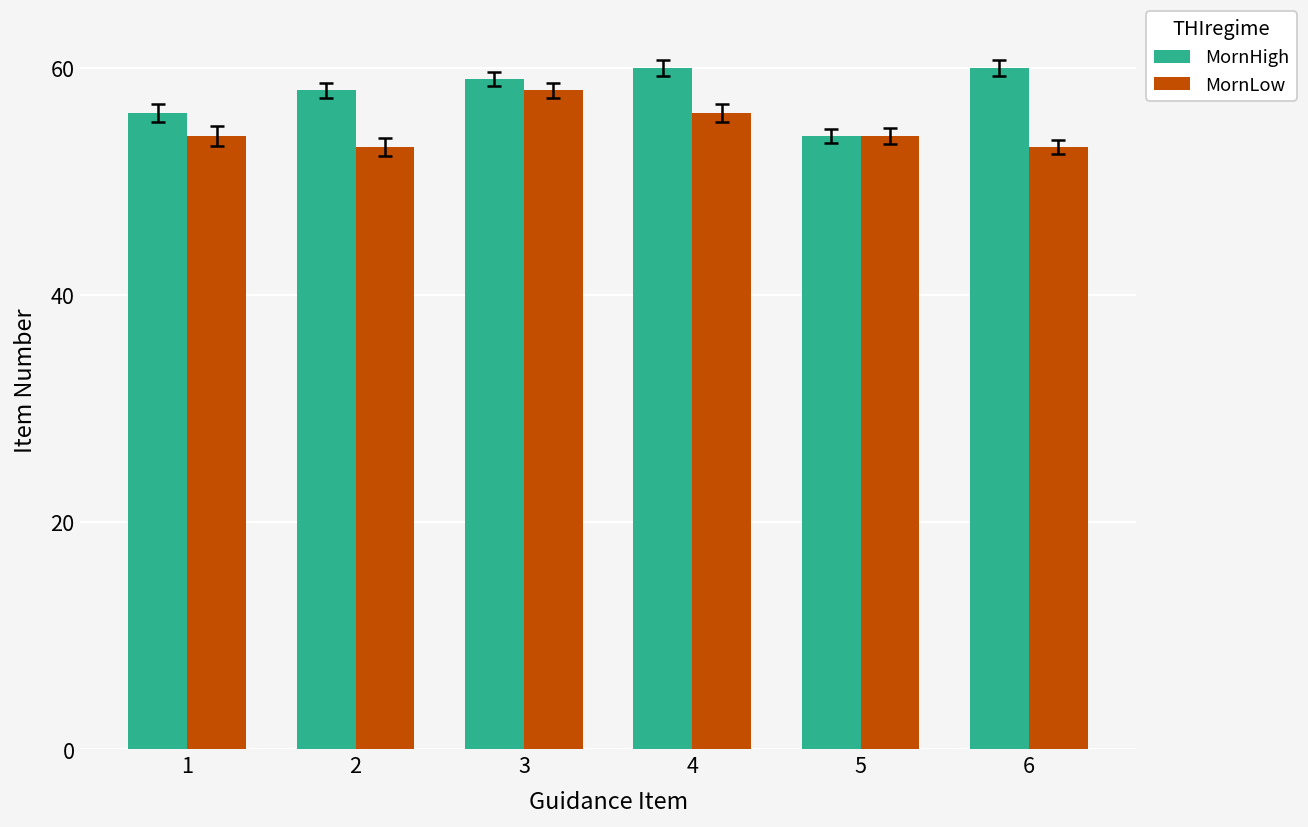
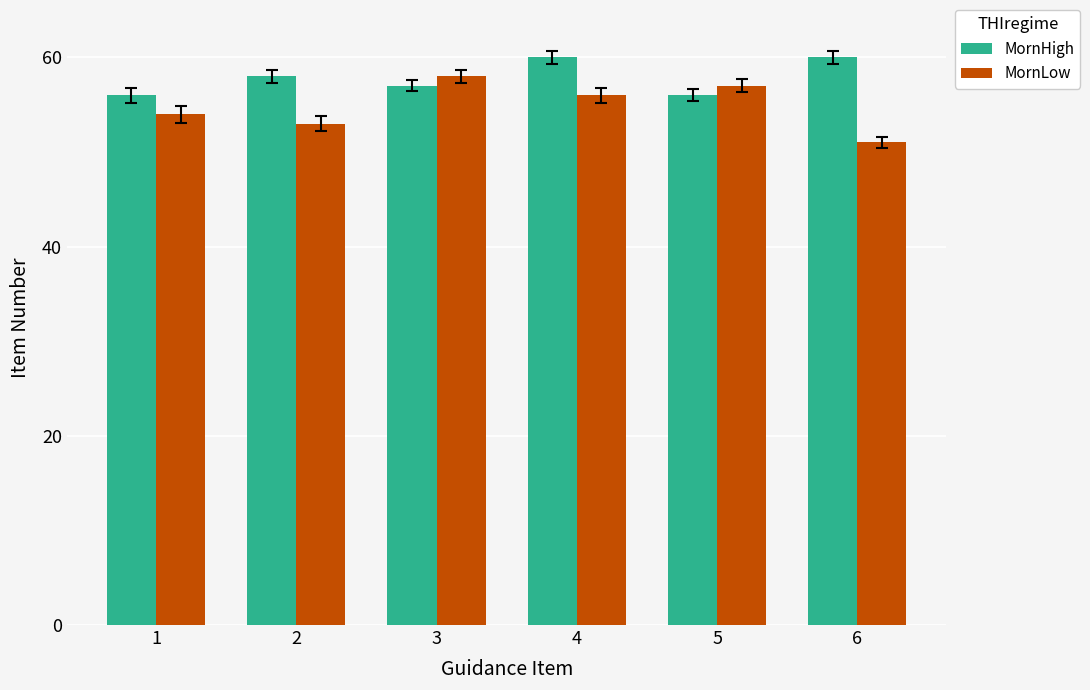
  {
    "MornHigh": {
      "1": 56,
      "2": 58,
-     "3": 59,
+     "3": 57,
      "4": 60,
-     "5": 54,
+     "5": 56,
      "6": 60
    },
    "MornLow": {
      "1": 54,
      "2": 53,
      "3": 58,
      "4": 56,
-     "5": 54,
-     "6": 53
+     "5": 57,
+     "6": 51
    }
  }
